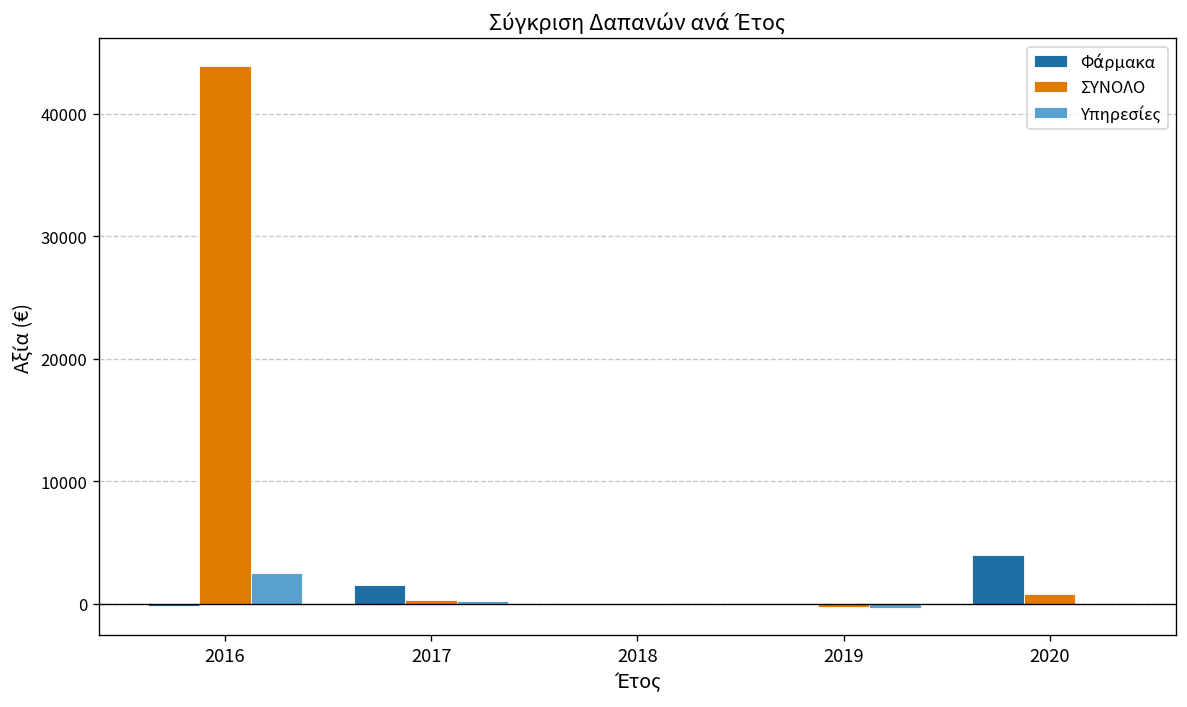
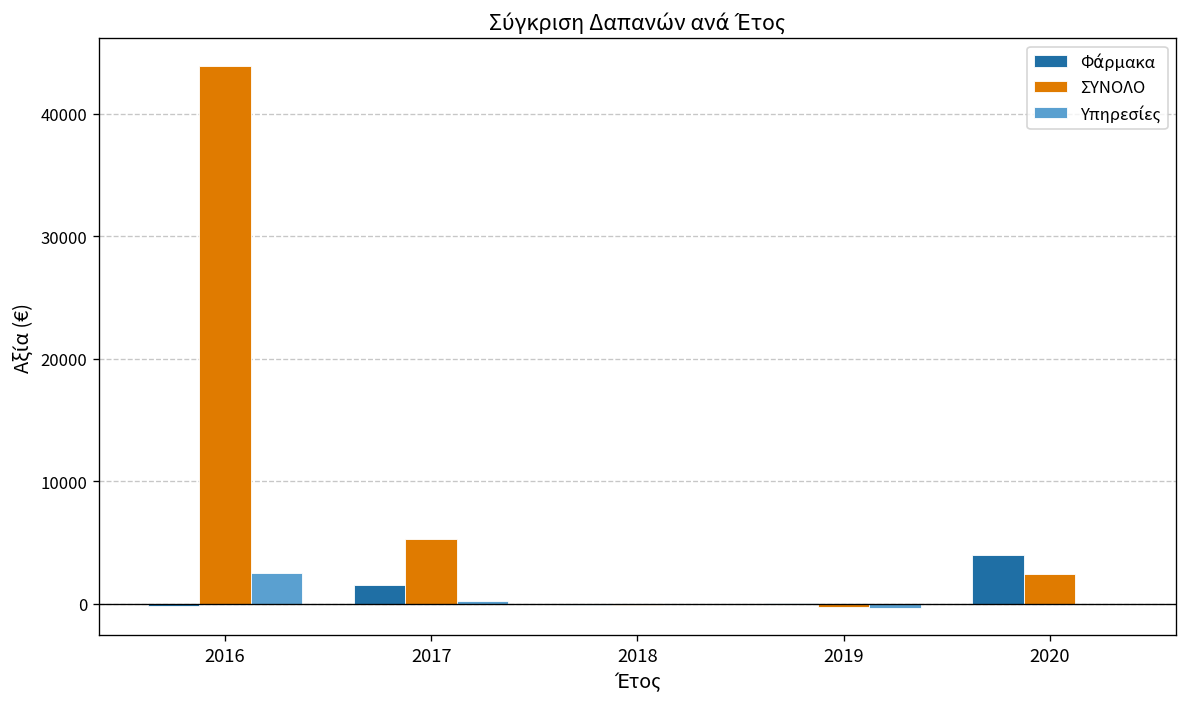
  {
    "Φάρμακα": {
      "2017": 1500,
      "2020": 4000
    },
    "ΣΥΝΟΛΟ": {
      "2016": 43900,
-     "2017": 300,
+     "2017": 5300,
      "2019": -200,
-     "2020": 800
+     "2020": 2400
    },
    "Υπηρεσίες": {
      "2016": 2500,
      "2018": 0,
      "2019": -300,
      "2020": 0
    }
  }
